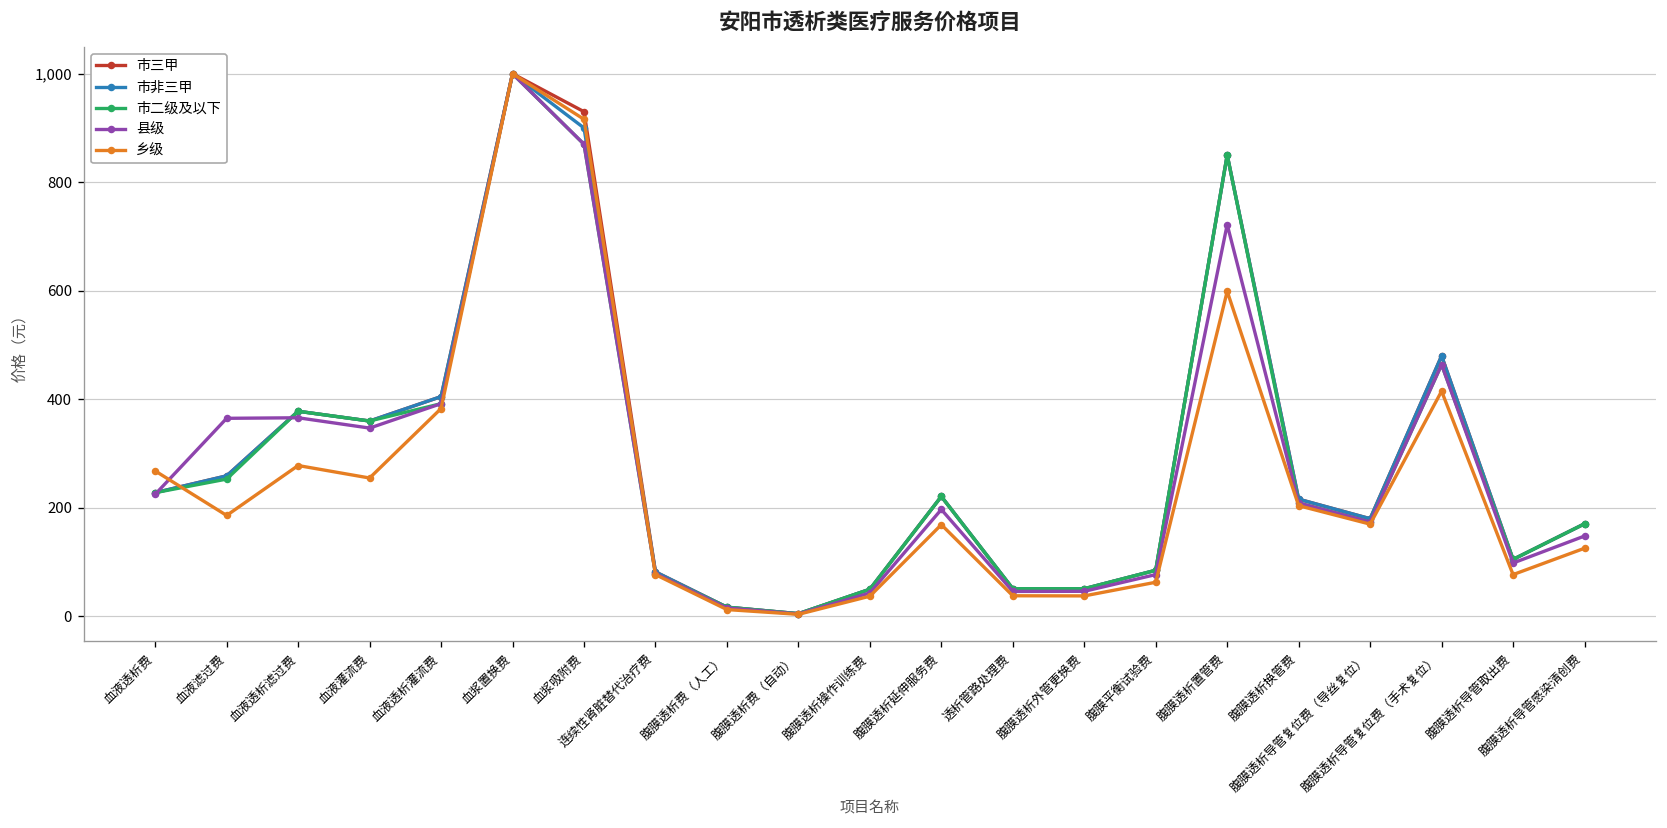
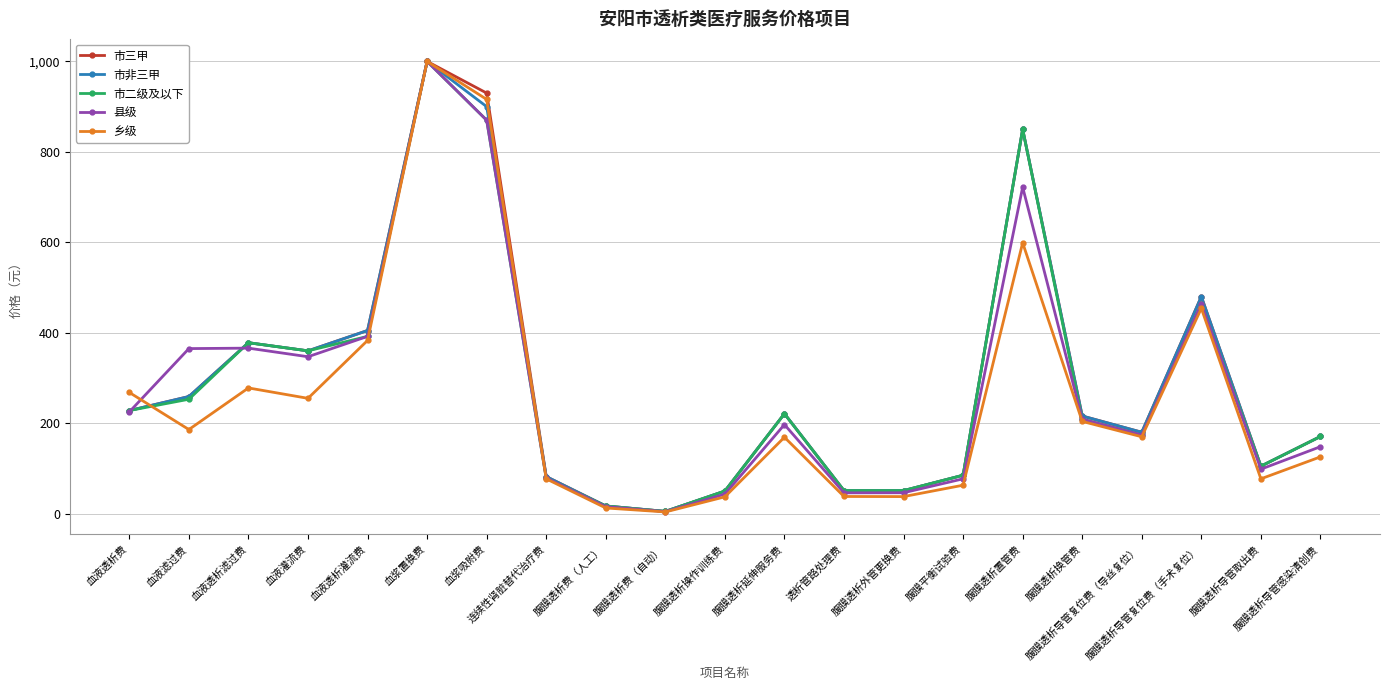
  {
    "市三甲": {
      "血浆吸附费": 930
    },
    "市非三甲": {
      "血浆吸附费": 900
    },
    "市二级及以下": {
      "血液滤过费": 250
    },
    "县级": {
      "血液滤过费": 370,
      "血液透析滤过费": 370,
      "血液灌流费": 350,
      "腹膜透析操作训练费": 40,
      "腹膜透析延伸服务费": 200,
      "腹膜平衡试验费": 80,
      "腹膜透析置管费": 720,
      "腹膜透析导管取出费": 100,
      "腹膜透析导管感染清创费": 150
    },
    "乡级": {
      "血液透析费": 270,
      "血液滤过费": 190,
      "血液透析滤过费": 280,
      "血液灌流费": 260,
      "血液透析灌流费": 380,
      "血浆吸附费": 920,
      "腹膜透析操作训练费": 40,
      "腹膜透析延伸服务费": 170,
      "透析管路处理费": 40,
      "腹膜透析外管更换费": 40,
      "腹膜平衡试验费": 60,
      "腹膜透析置管费": 600,
-     "腹膜透析导管复位费（手术复位）": 420,
+     "腹膜透析导管复位费（手术复位）": 450,
      "腹膜透析导管取出费": 80,
      "腹膜透析导管感染清创费": 130
    }
  }
